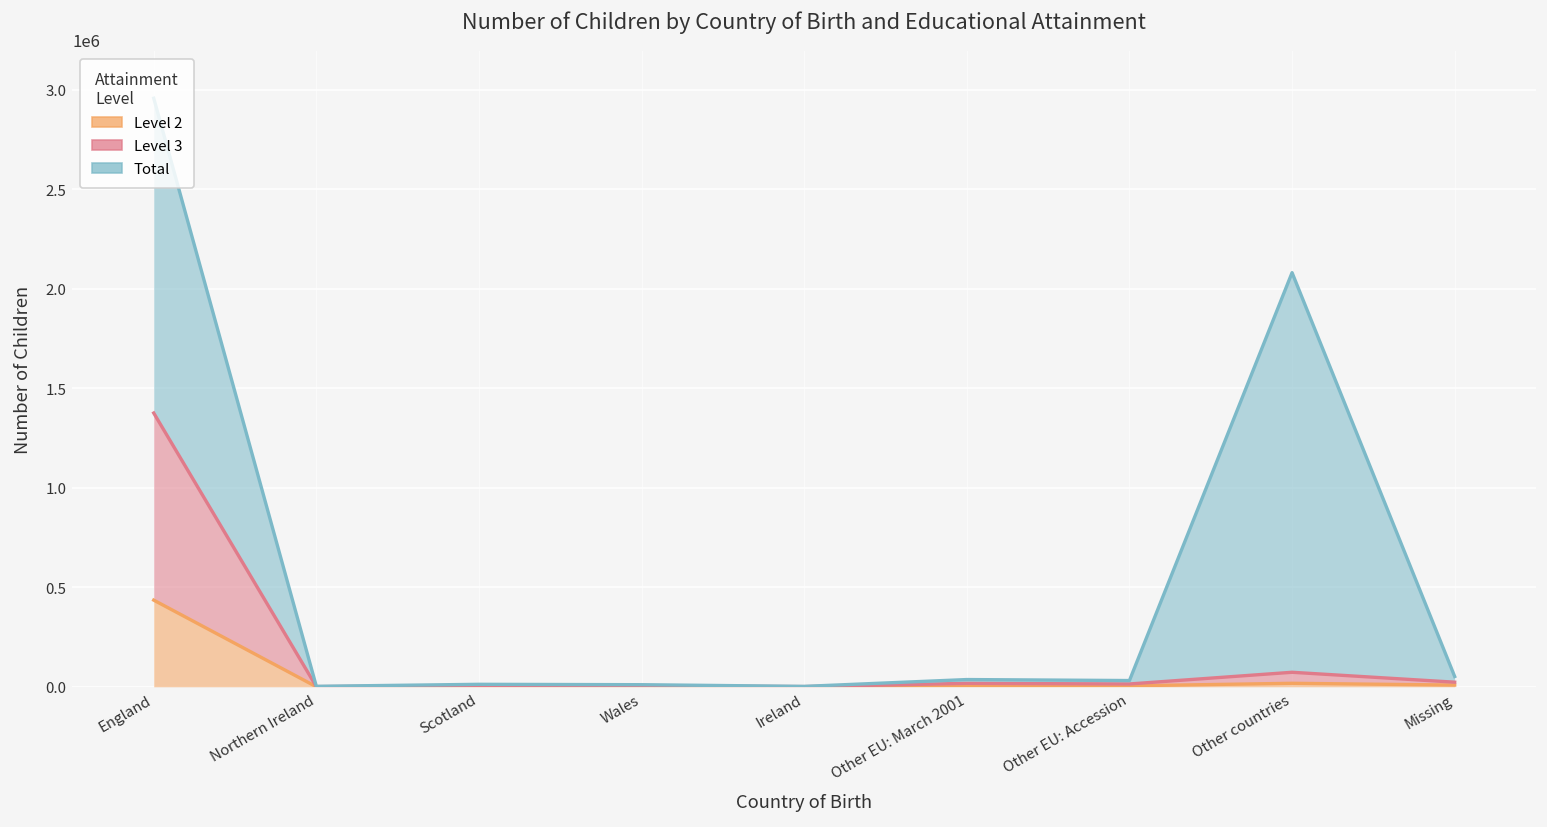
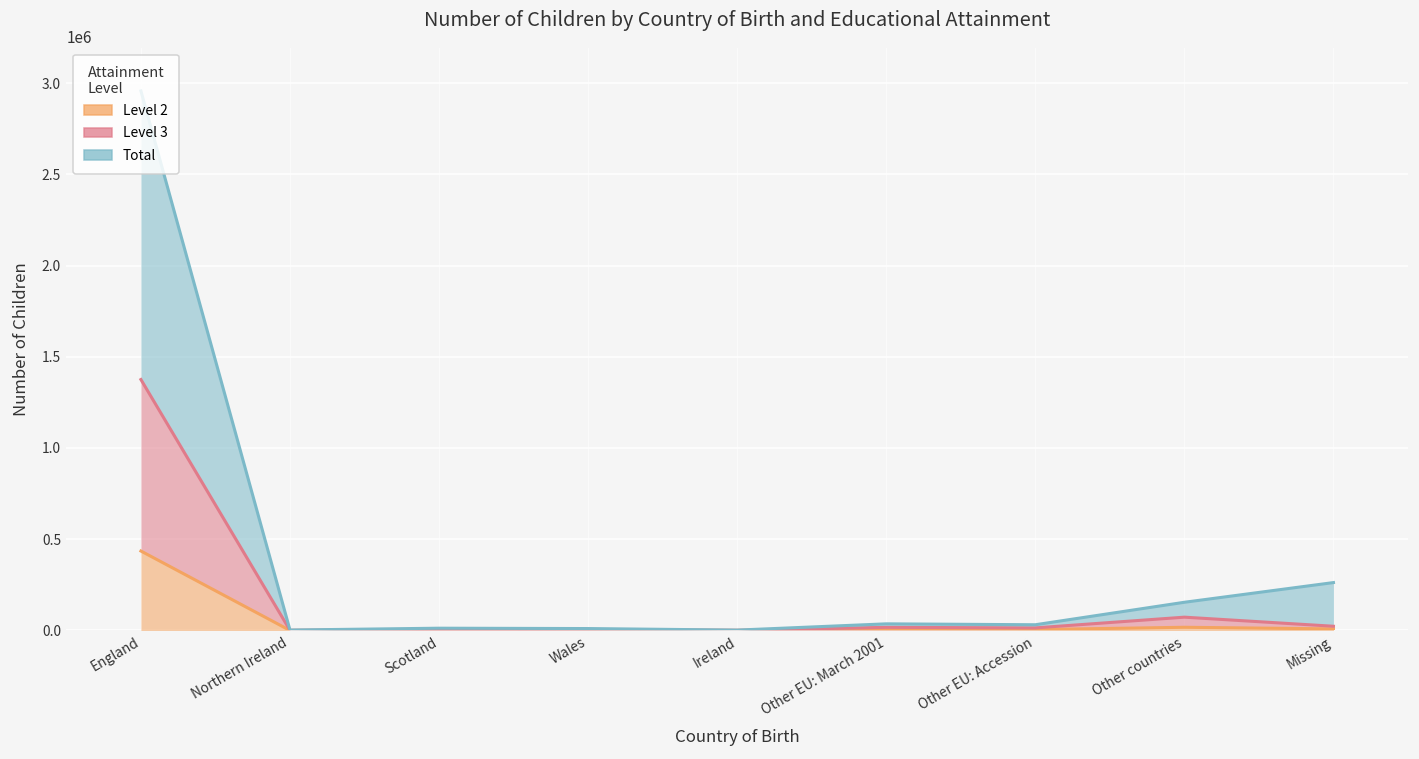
  {
    "Total": {
      "Other EU: March 2001": 20000,
      "Other EU: Accession": 20000,
-     "Other countries": 2010000,
-     "Missing": 30000
+     "Other countries": 80000,
+     "Missing": 240000
    }
  }
